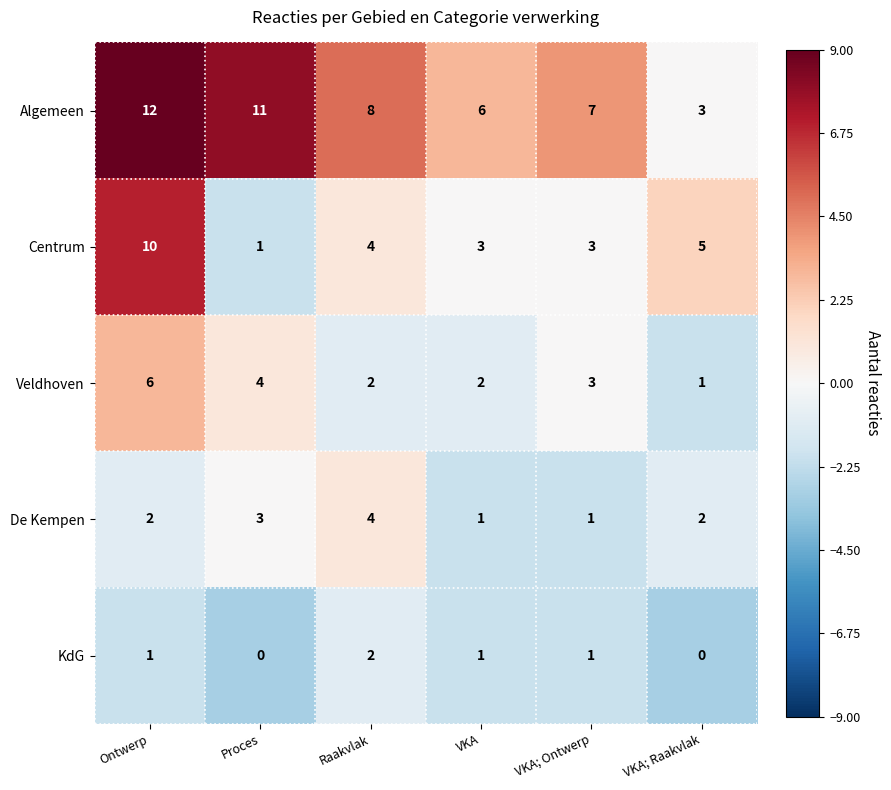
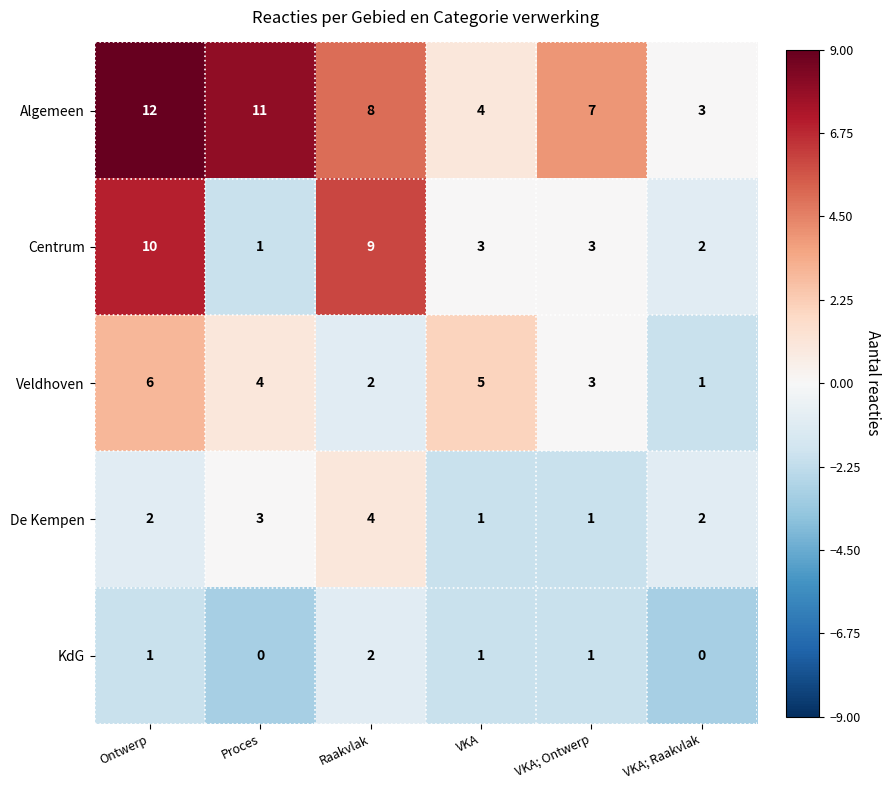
  {
    "Algemeen": {
      "Ontwerp": 12,
      "Proces": 11,
      "Raakvlak": 8,
-     "VKA": 6,
+     "VKA": 4,
      "VKA; Ontwerp": 7,
      "VKA; Raakvlak": 3
    },
    "Centrum": {
      "Ontwerp": 10,
      "Proces": 1,
-     "Raakvlak": 4,
+     "Raakvlak": 9,
      "VKA": 3,
      "VKA; Ontwerp": 3,
-     "VKA; Raakvlak": 5
+     "VKA; Raakvlak": 2
    },
    "Veldhoven": {
      "Ontwerp": 6,
      "Proces": 4,
      "Raakvlak": 2,
-     "VKA": 2,
+     "VKA": 5,
      "VKA; Ontwerp": 3,
      "VKA; Raakvlak": 1
    },
    "De Kempen": {
      "Ontwerp": 2,
      "Proces": 3,
      "Raakvlak": 4,
      "VKA": 1,
      "VKA; Ontwerp": 1,
      "VKA; Raakvlak": 2
    },
    "KdG": {
      "Ontwerp": 1,
      "Proces": 0,
      "Raakvlak": 2,
      "VKA": 1,
      "VKA; Ontwerp": 1,
      "VKA; Raakvlak": 0
    }
  }
